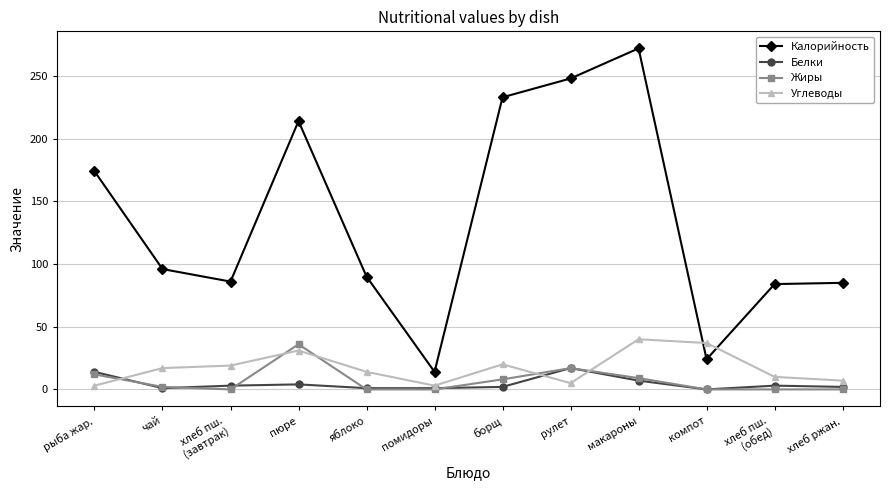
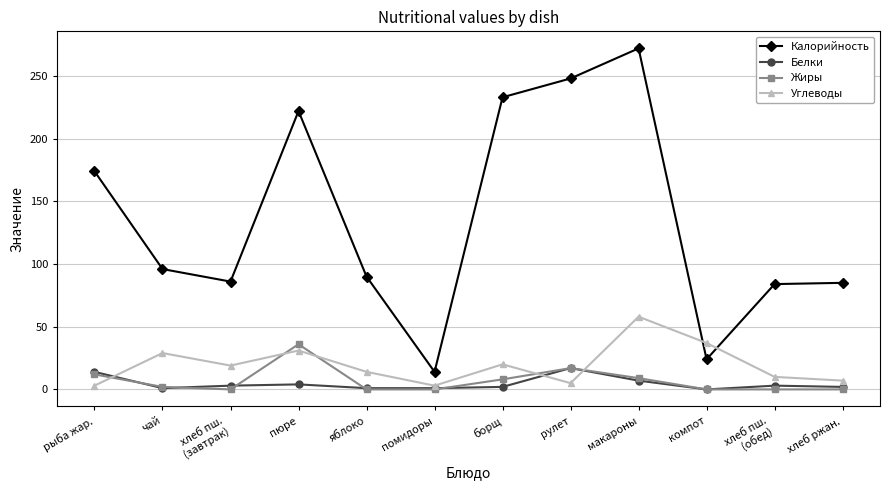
  {
    "Калорийность": {
      "рыба жар.": 174,
      "чай": 96,
      "хлеб пш. (завтрак)": 86,
-     "пюре": 214,
+     "пюре": 222,
      "яблоко": 90,
      "помидоры": 14,
      "борщ": 233,
      "рулет": 248,
      "макароны": 272,
      "компот": 24,
      "хлеб пш. (обед)": 84,
      "хлеб ржан.": 85
    },
    "Белки": {
      "хлеб пш. (завтрак)": 3,
      "пюре": 4,
      "борщ": 2,
      "хлеб пш. (обед)": 3
    },
    "Жиры": {
      "хлеб пш. (завтрак)": 0,
      "пюре": 36,
      "борщ": 8,
      "хлеб пш. (обед)": 0
    },
    "Углеводы": {
      "рыба жар.": 3,
-     "чай": 17,
+     "чай": 29,
      "хлеб пш. (завтрак)": 19,
      "пюре": 31,
      "яблоко": 14,
      "помидоры": 3,
      "борщ": 20,
      "рулет": 5,
-     "макароны": 40,
+     "макароны": 58,
      "компот": 37,
      "хлеб пш. (обед)": 10,
      "хлеб ржан.": 7
    }
  }
